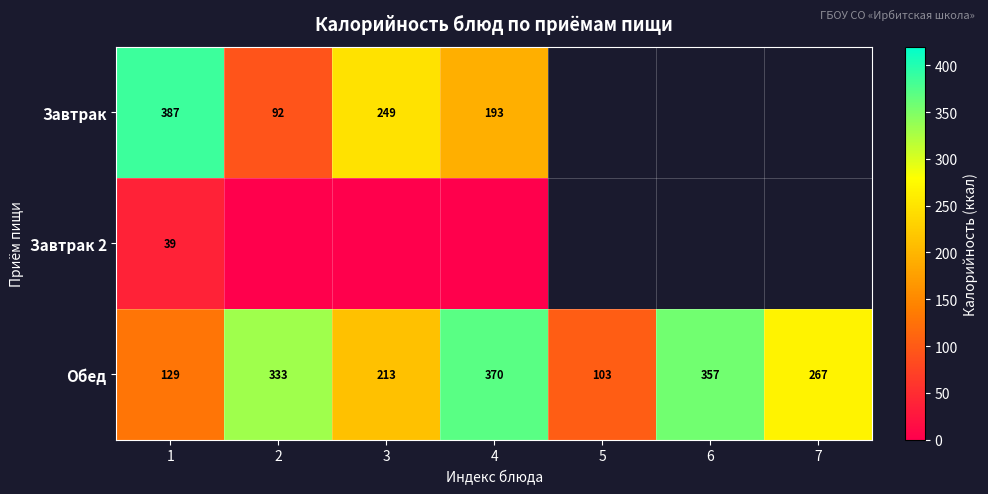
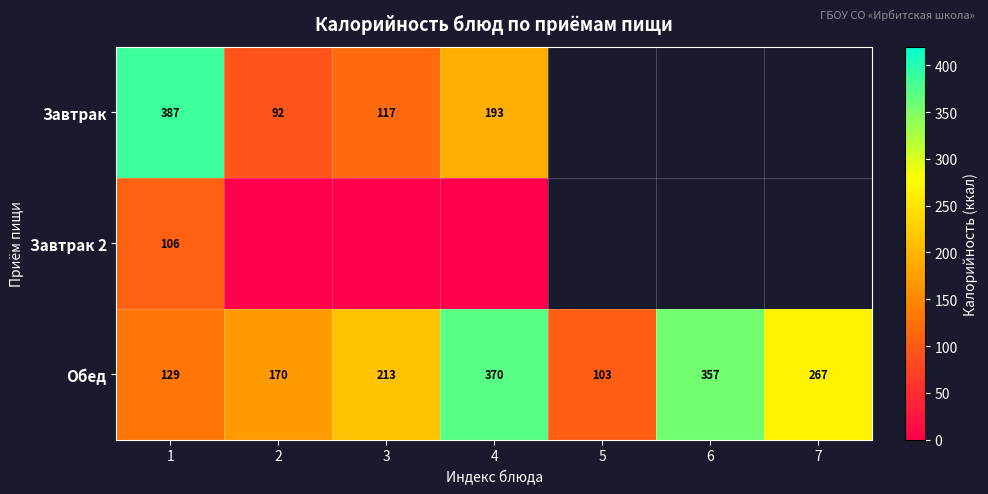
  {
    "Завтрак": {
      "1": 387,
      "2": 92,
-     "3": 249,
+     "3": 117,
      "4": 193
    },
    "Завтрак 2": {
-     "1": 39
+     "1": 106
    },
    "Обед": {
      "1": 129,
-     "2": 333,
+     "2": 170,
      "3": 213,
      "4": 370,
      "5": 103,
      "6": 357,
      "7": 267
    }
  }
